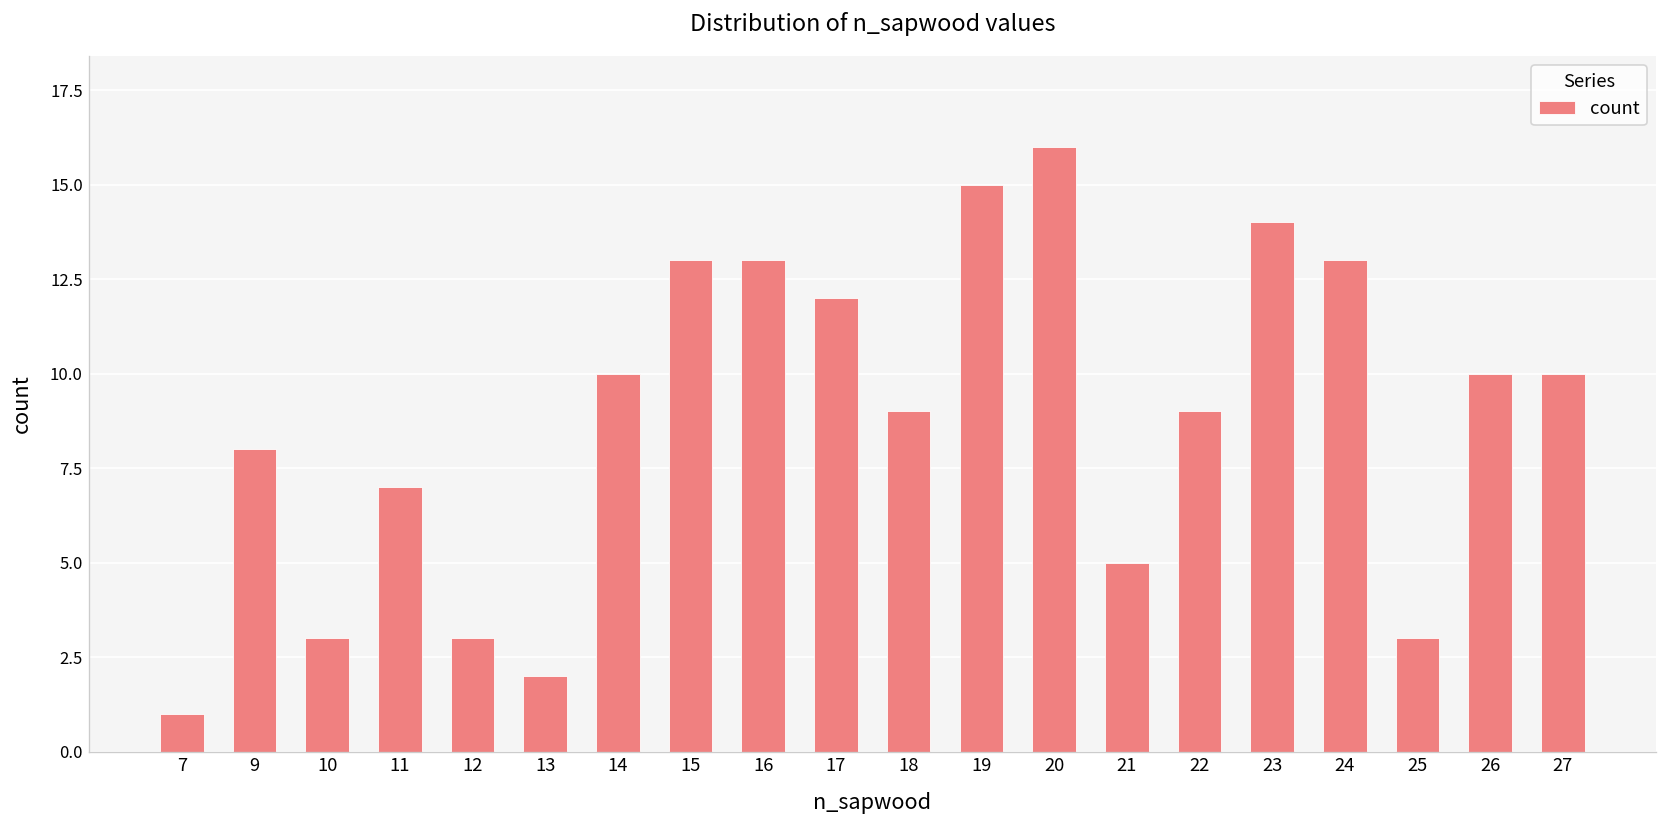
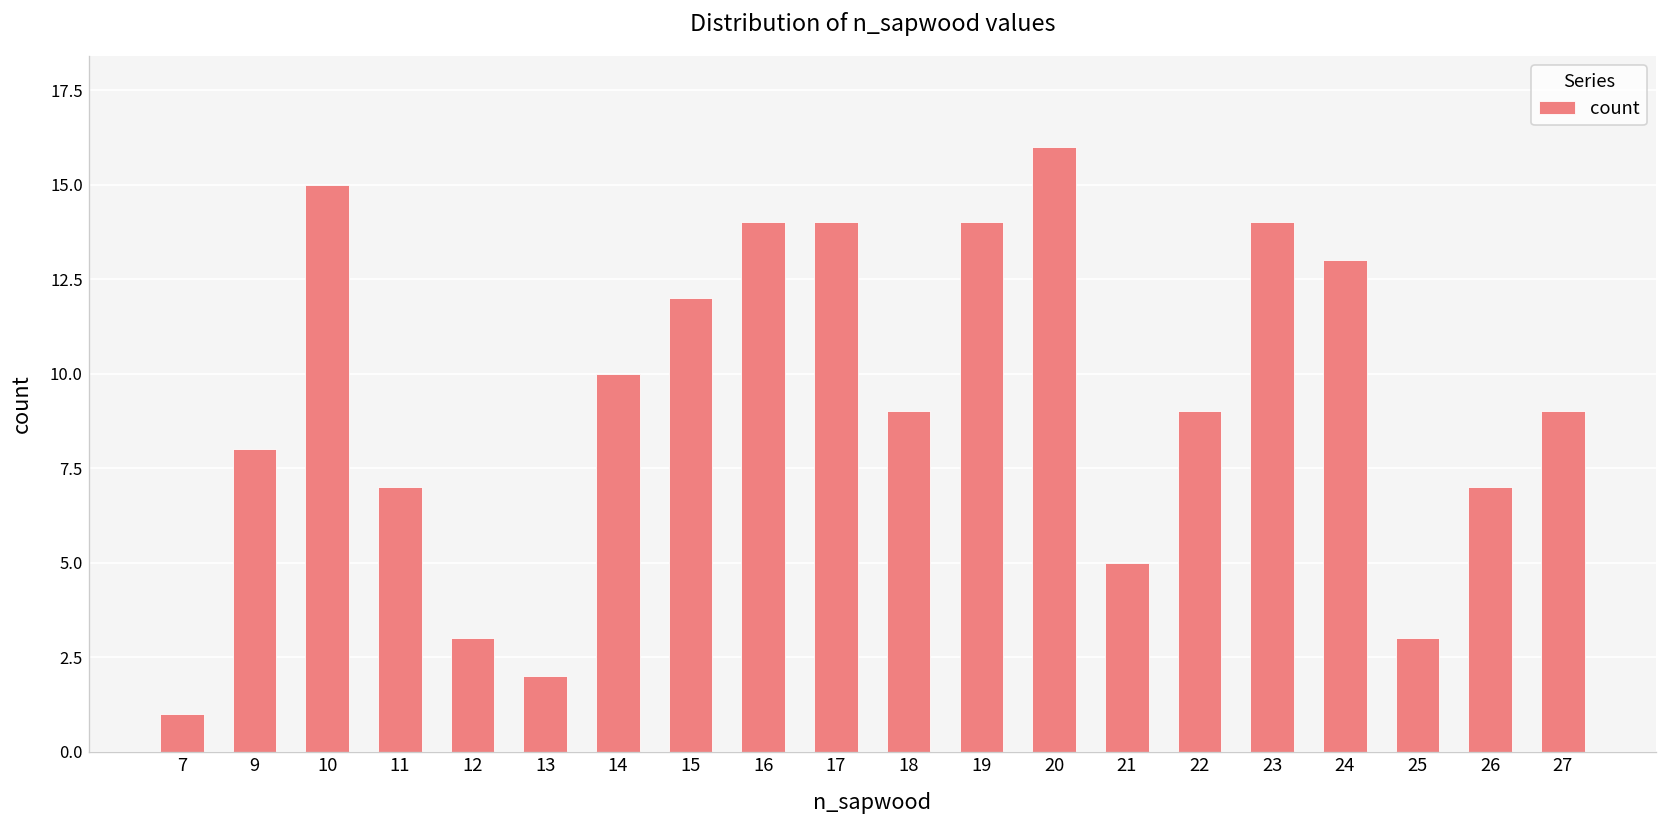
  {
    "7": 1,
    "9": 8,
-   "10": 3,
+   "10": 15,
    "11": 7,
    "12": 3,
    "13": 2,
    "14": 10,
-   "15": 13,
-   "16": 13,
-   "17": 12,
+   "15": 12,
+   "16": 14,
+   "17": 14,
    "18": 9,
-   "19": 15,
+   "19": 14,
    "20": 16,
    "21": 5,
    "22": 9,
    "23": 14,
    "24": 13,
    "25": 3,
-   "26": 10,
-   "27": 10
+   "26": 7,
+   "27": 9
  }
